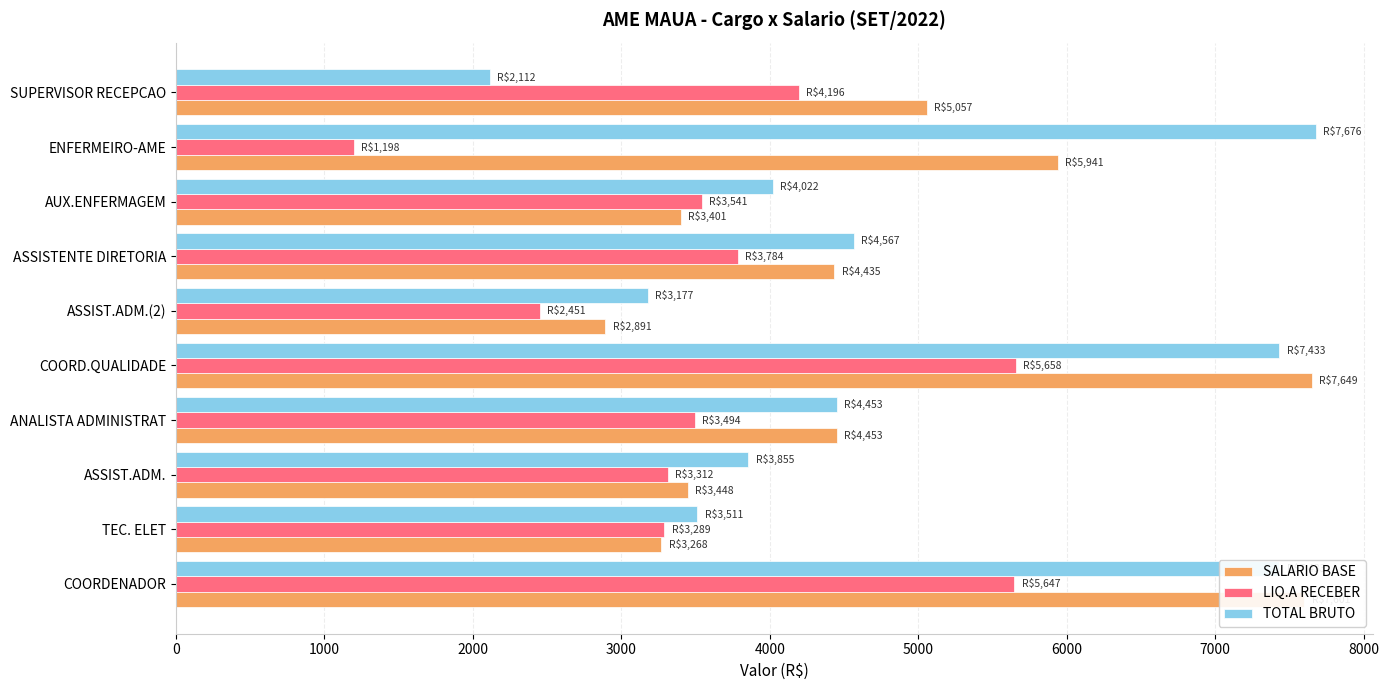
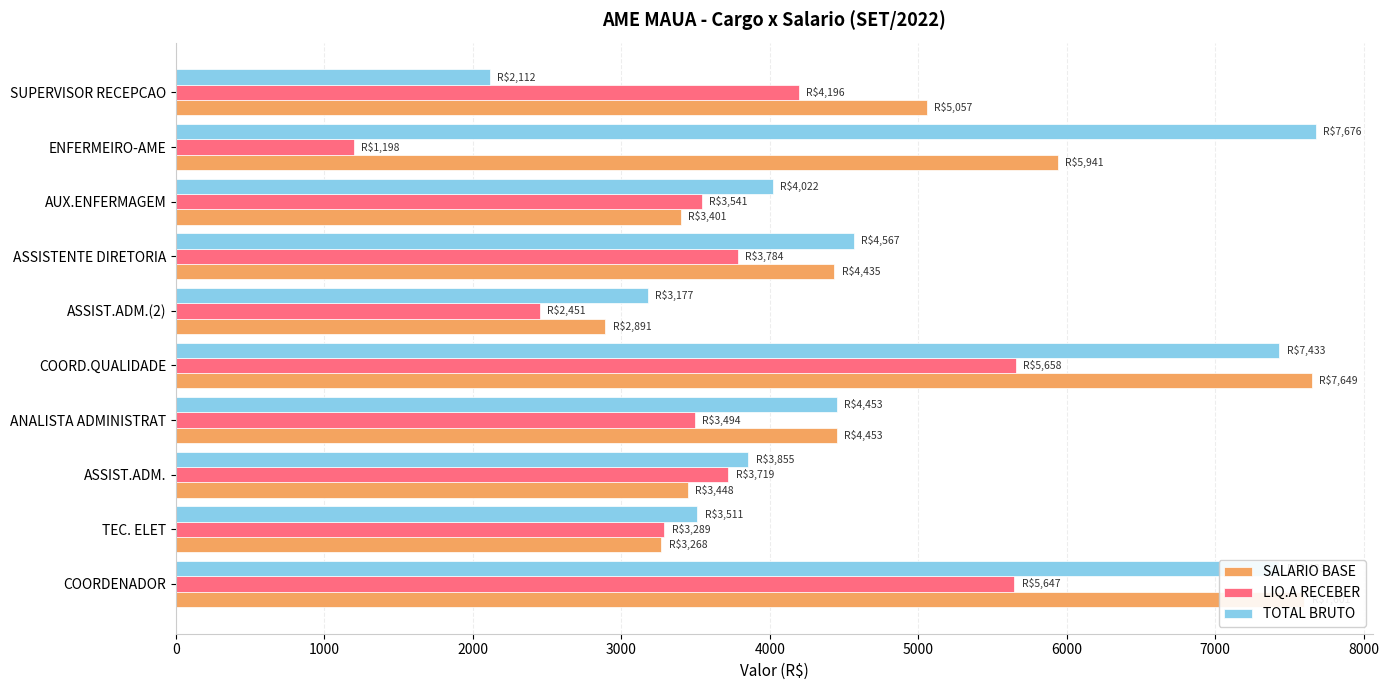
  {
    "SALARIO BASE": {
      "SUPERVISOR RECEPCAO": "$5,057",
      "ENFERMEIRO-AME": "$5,941",
      "AUX.ENFERMAGEM": "$3,401",
      "ASSISTENTE DIRETORIA": "$4,435",
      "ASSIST.ADM.(2)": "$2,891",
      "COORD.QUALIDADE": "$7,649",
      "ANALISTA ADMINISTRAT": "$4,453",
      "ASSIST.ADM.": "$3,448",
      "TEC. ELET": "$3,268"
    },
    "LIQ.A RECEBER": {
      "SUPERVISOR RECEPCAO": "$4,196",
      "ENFERMEIRO-AME": "$1,198",
      "AUX.ENFERMAGEM": "$3,541",
      "ASSISTENTE DIRETORIA": "$3,784",
      "ASSIST.ADM.(2)": "$2,451",
      "COORD.QUALIDADE": "$5,658",
      "ANALISTA ADMINISTRAT": "$3,494",
-     "ASSIST.ADM.": "$3,312",
+     "ASSIST.ADM.": "$3,719",
      "TEC. ELET": "$3,289",
      "COORDENADOR": "$5,647"
    },
    "TOTAL BRUTO": {
      "SUPERVISOR RECEPCAO": "$2,112",
      "ENFERMEIRO-AME": "$7,676",
      "AUX.ENFERMAGEM": "$4,022",
      "ASSISTENTE DIRETORIA": "$4,567",
      "ASSIST.ADM.(2)": "$3,177",
      "COORD.QUALIDADE": "$7,433",
      "ANALISTA ADMINISTRAT": "$4,453",
      "ASSIST.ADM.": "$3,855",
      "TEC. ELET": "$3,511"
    }
  }
